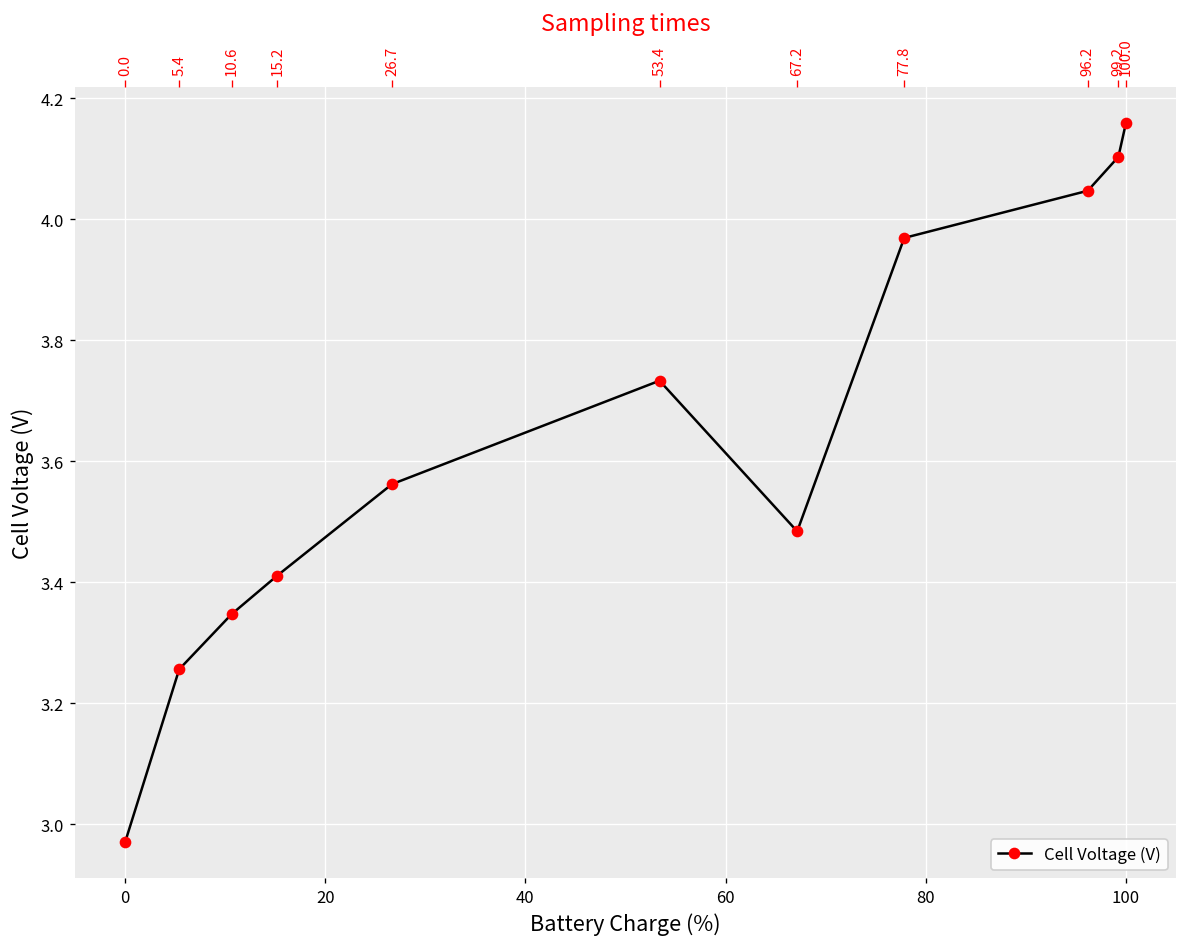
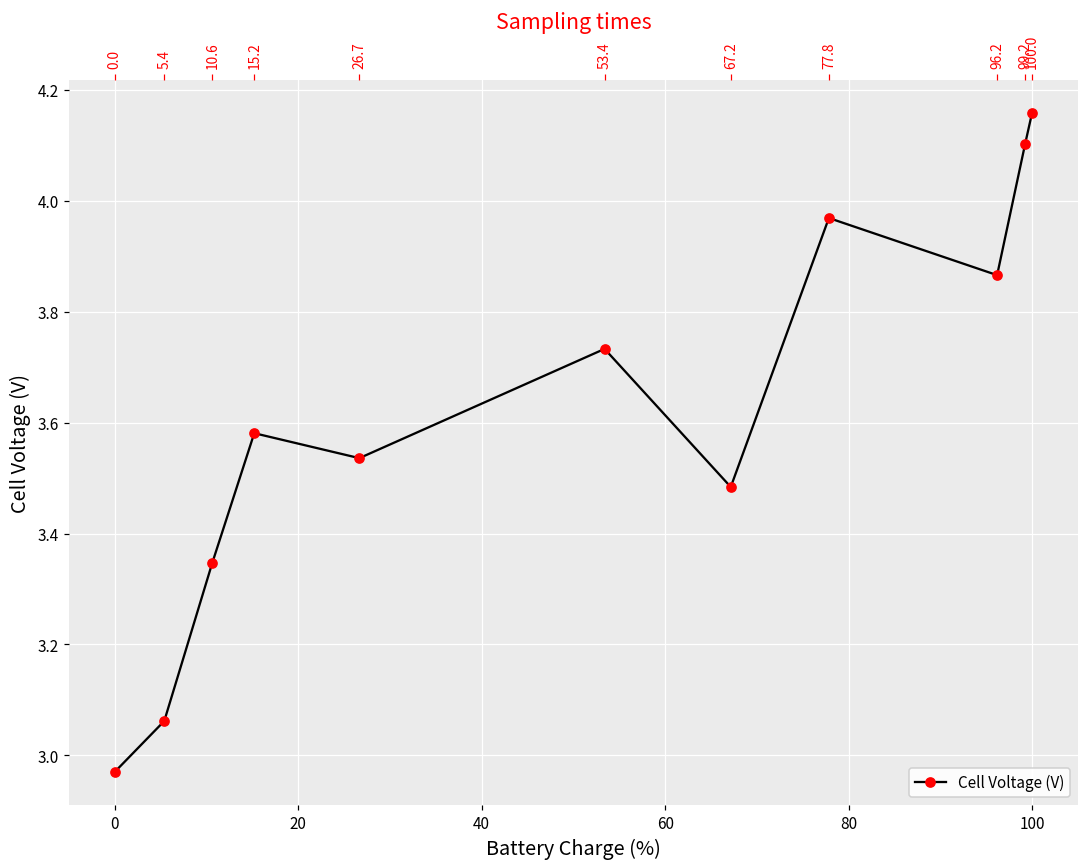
  {
    "0": 2.97,
-   "5.4": 3.26,
+   "5.4": 3.06,
    "10.6": 3.35,
-   "15.2": 3.41,
-   "26.7": 3.56,
+   "15.2": 3.58,
+   "26.7": 3.54,
    "53.4": 3.73,
    "67.2": 3.48,
    "77.8": 3.97,
-   "96.2": 4.05,
+   "96.2": 3.87,
    "99.2": 4.10,
    "100": 4.16
  }
